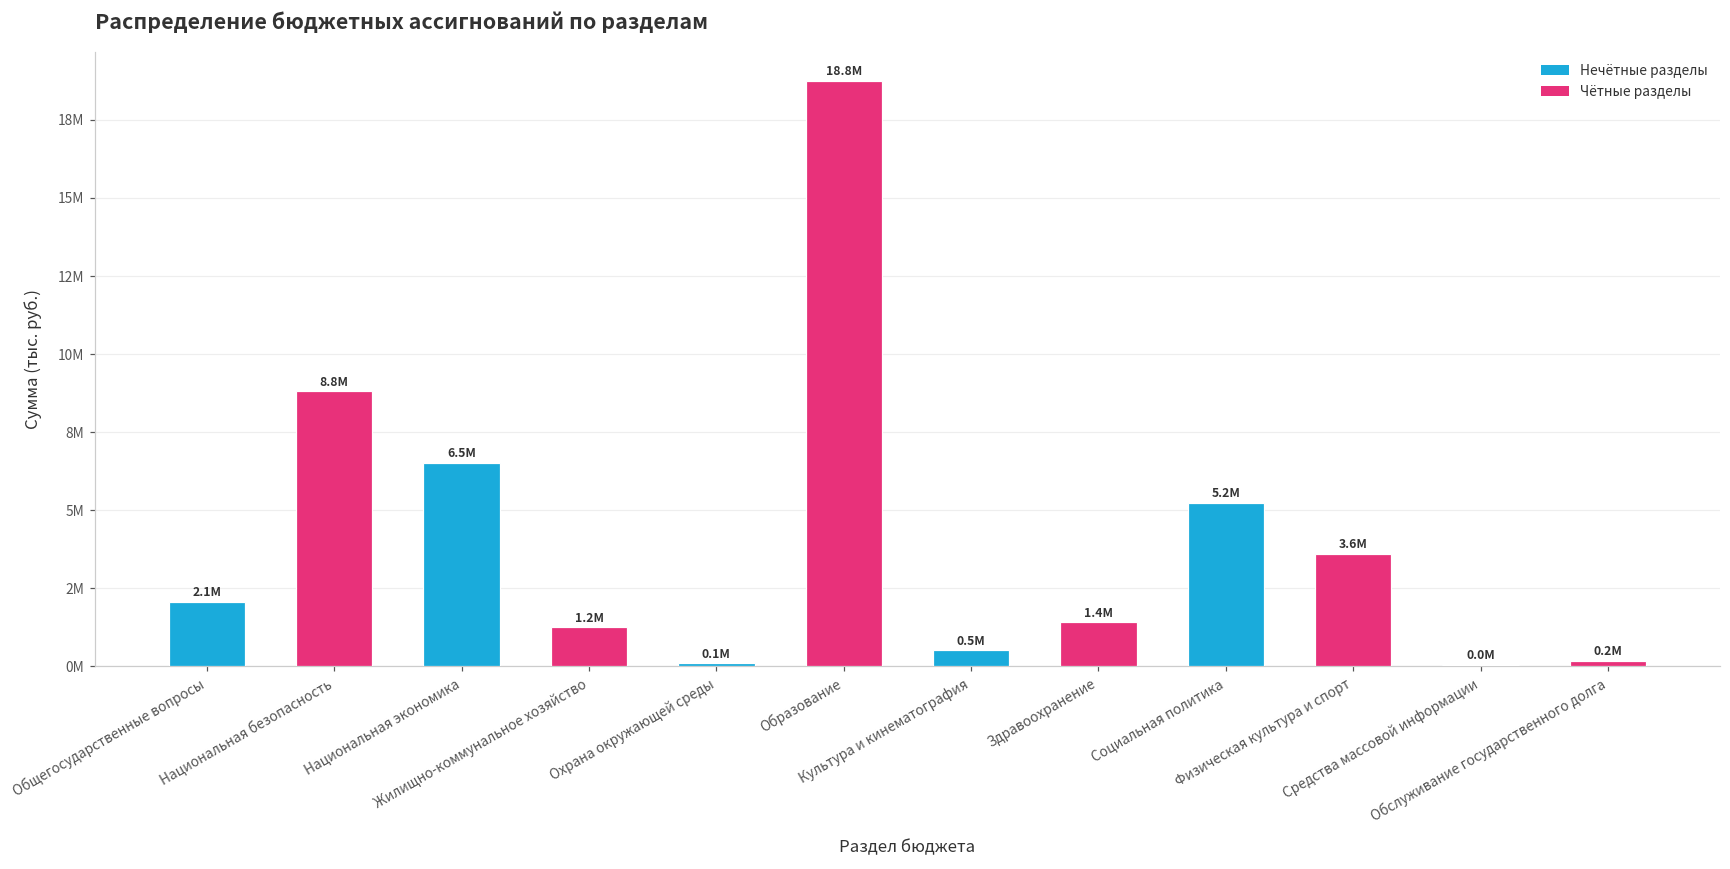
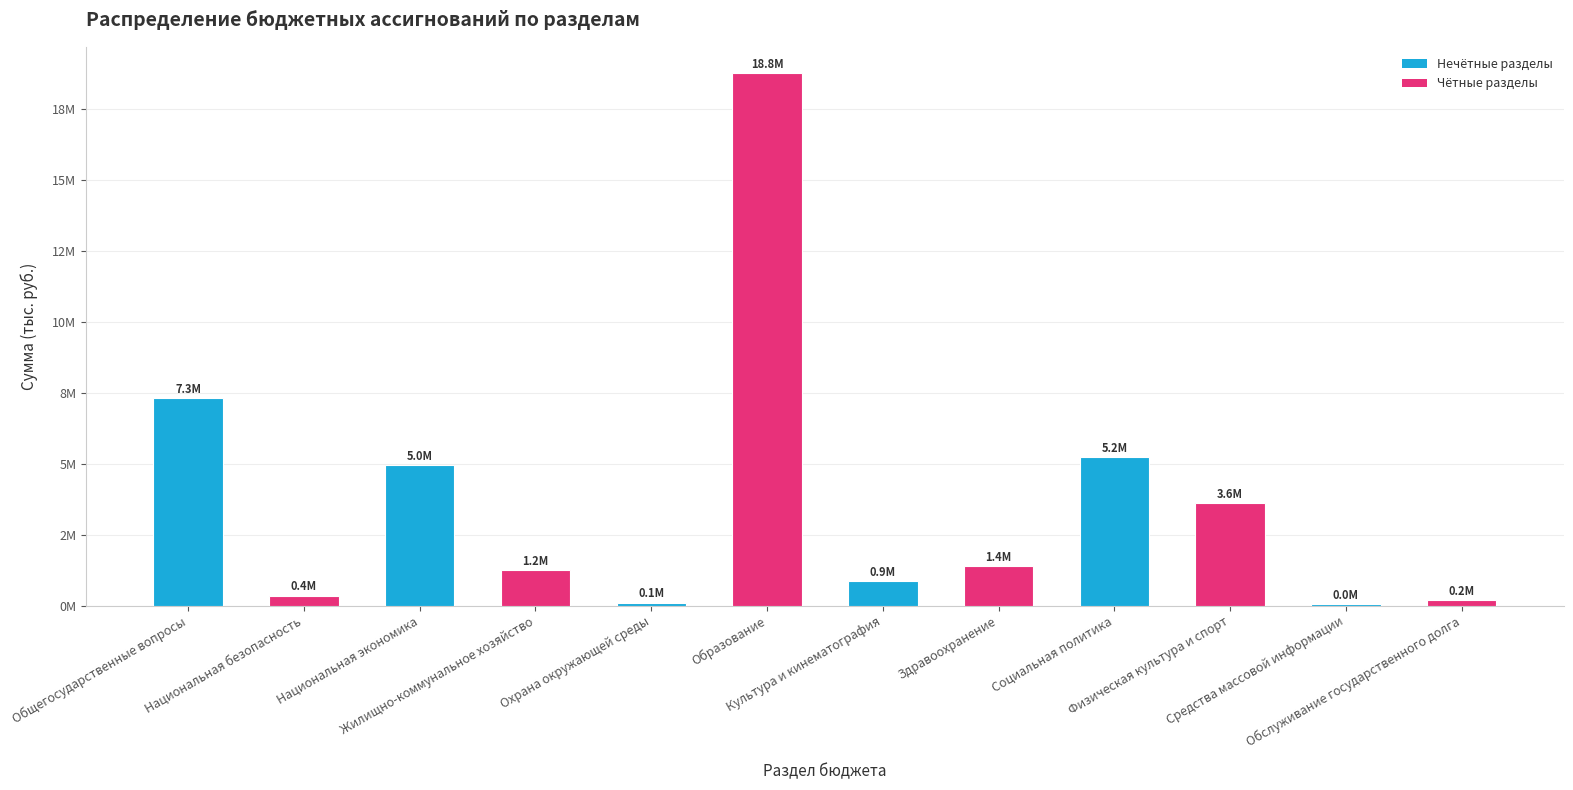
  {
-   "Общегосударственные вопросы": "2.1M",
-   "Национальная безопасность": "8.8M",
-   "Национальная экономика": "6.5M",
+   "Общегосударственные вопросы": "7.3M",
+   "Национальная безопасность": "0.4M",
+   "Национальная экономика": "5.0M",
    "Жилищно-коммунальное хозяйство": "1.2M",
    "Охрана окружающей среды": "0.1M",
    "Образование": "18.8M",
-   "Культура и кинематография": "0.5M",
+   "Культура и кинематография": "0.9M",
    "Здравоохранение": "1.4M",
    "Социальная политика": "5.2M",
    "Физическая культура и спорт": "3.6M",
    "Обслуживание государственного долга": "0.2M"
  }
